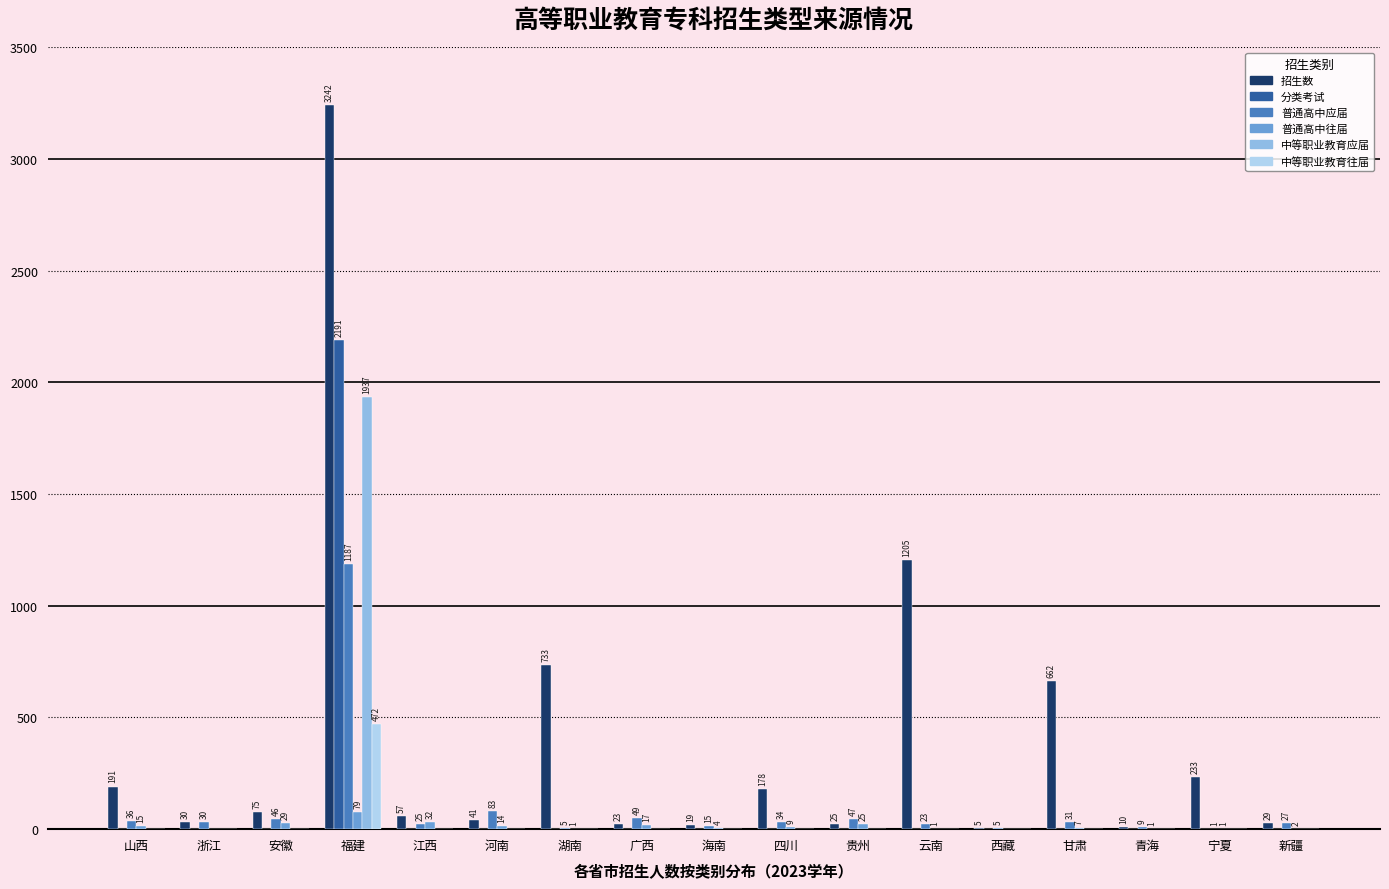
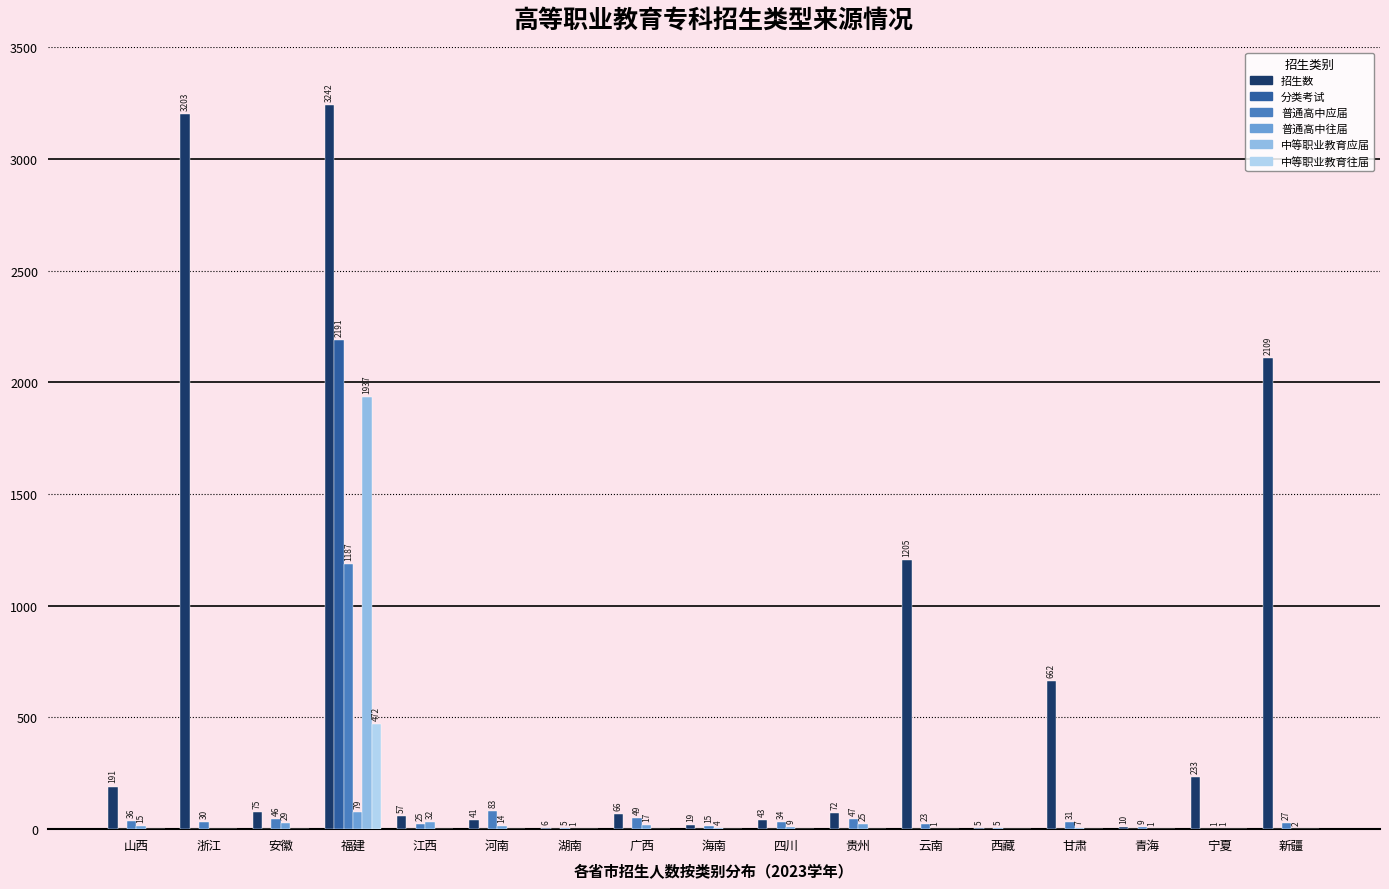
  {
    "招生数": {
      "山西": 191,
-     "浙江": 30,
+     "浙江": 3203,
      "安徽": 75,
      "福建": 3242,
      "江西": 57,
      "河南": 41,
-     "湖南": 733,
-     "广西": 23,
+     "湖南": 6,
+     "广西": 66,
      "海南": 19,
-     "四川": 178,
-     "贵州": 25,
+     "四川": 43,
+     "贵州": 72,
      "云南": 1205,
      "西藏": 5,
      "甘肃": 662,
      "青海": 10,
      "宁夏": 233,
-     "新疆": 29
+     "新疆": 2109
    }
  }
